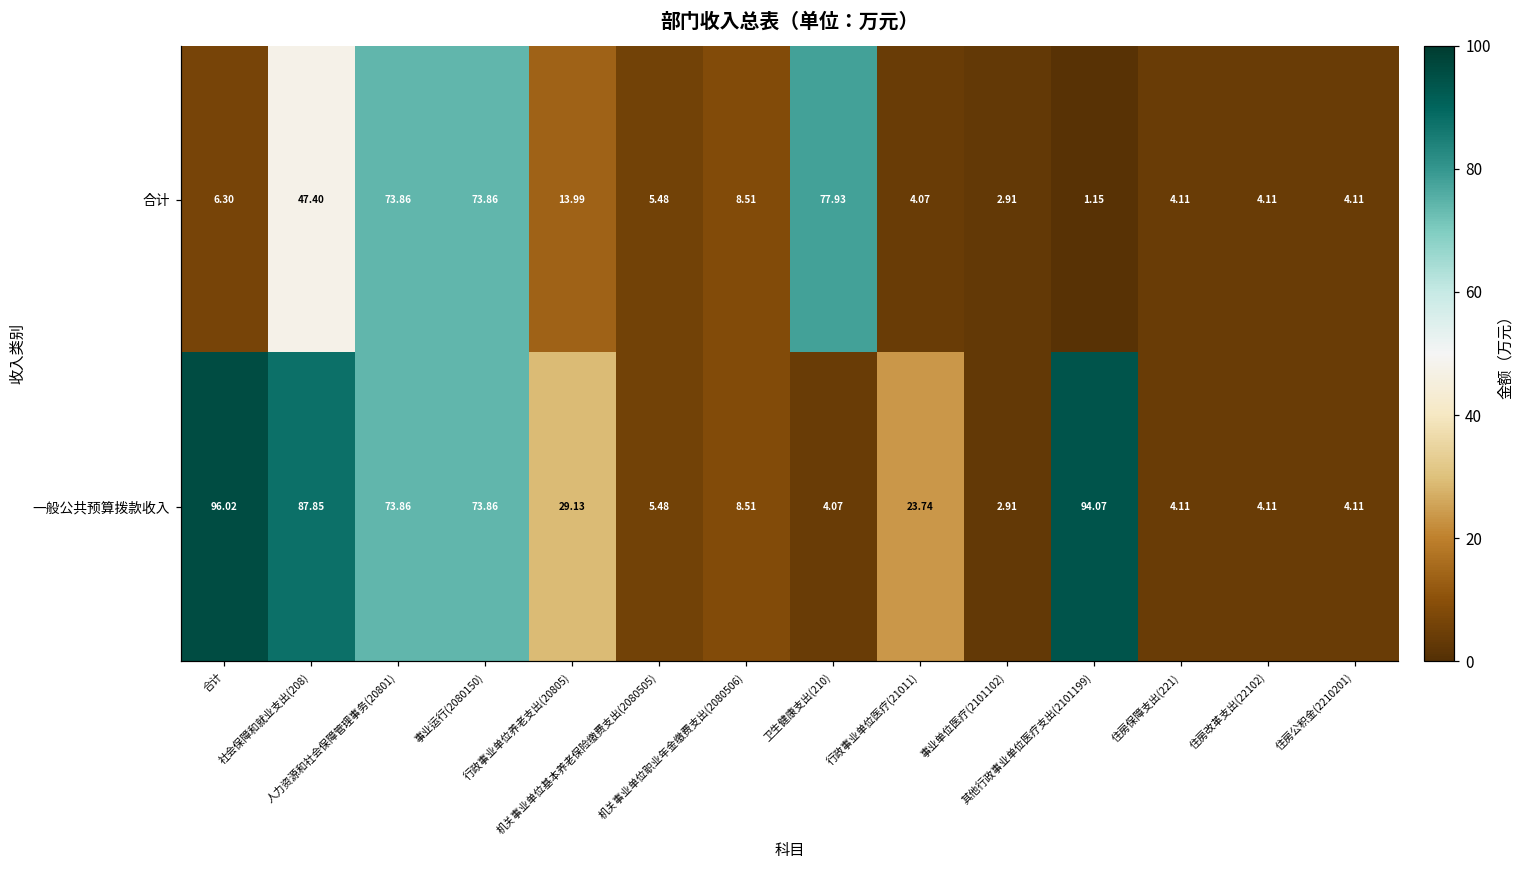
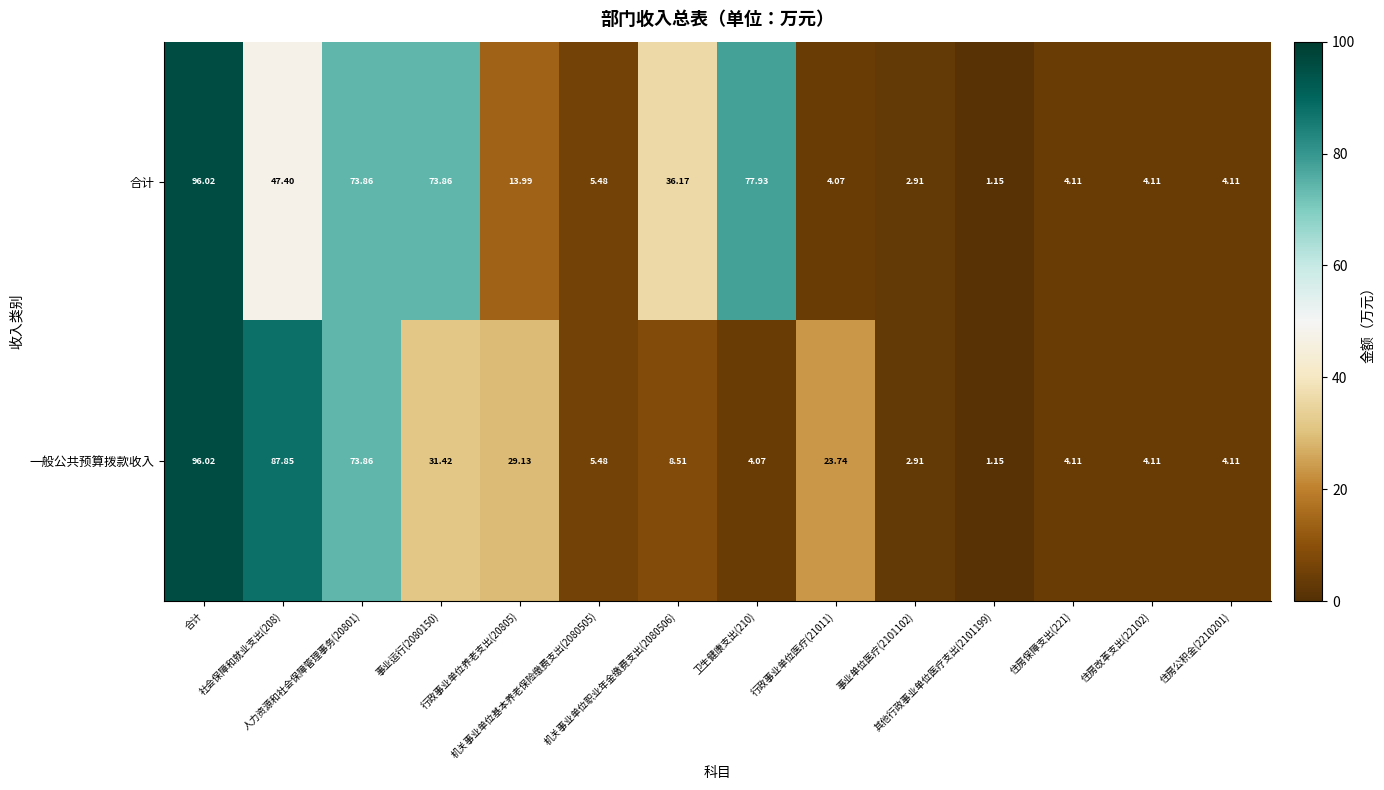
  {
    "合计": {
-     "合计": 6.30,
+     "合计": 96.02,
      "社会保障和就业支出(208)": 47.40,
      "人力资源和社会保障管理事务(20801)": 73.86,
      "事业运行(2080150)": 73.86,
      "行政事业单位养老支出(20805)": 13.99,
      "机关事业单位基本养老保险缴费支出(2080505)": 5.48,
-     "机关事业单位职业年金缴费支出(2080506)": 8.51,
+     "机关事业单位职业年金缴费支出(2080506)": 36.17,
      "卫生健康支出(210)": 77.93,
      "行政事业单位医疗(21011)": 4.07,
      "事业单位医疗(2101102)": 2.91,
      "其他行政事业单位医疗支出(2101199)": 1.15,
      "住房保障支出(221)": 4.11,
      "住房改革支出(22102)": 4.11,
      "住房公积金(2210201)": 4.11
    },
    "一般公共预算拨款收入": {
      "合计": 96.02,
      "社会保障和就业支出(208)": 87.85,
      "人力资源和社会保障管理事务(20801)": 73.86,
-     "事业运行(2080150)": 73.86,
+     "事业运行(2080150)": 31.42,
      "行政事业单位养老支出(20805)": 29.13,
      "机关事业单位基本养老保险缴费支出(2080505)": 5.48,
      "机关事业单位职业年金缴费支出(2080506)": 8.51,
      "卫生健康支出(210)": 4.07,
      "行政事业单位医疗(21011)": 23.74,
      "事业单位医疗(2101102)": 2.91,
-     "其他行政事业单位医疗支出(2101199)": 94.07,
+     "其他行政事业单位医疗支出(2101199)": 1.15,
      "住房保障支出(221)": 4.11,
      "住房改革支出(22102)": 4.11,
      "住房公积金(2210201)": 4.11
    }
  }
